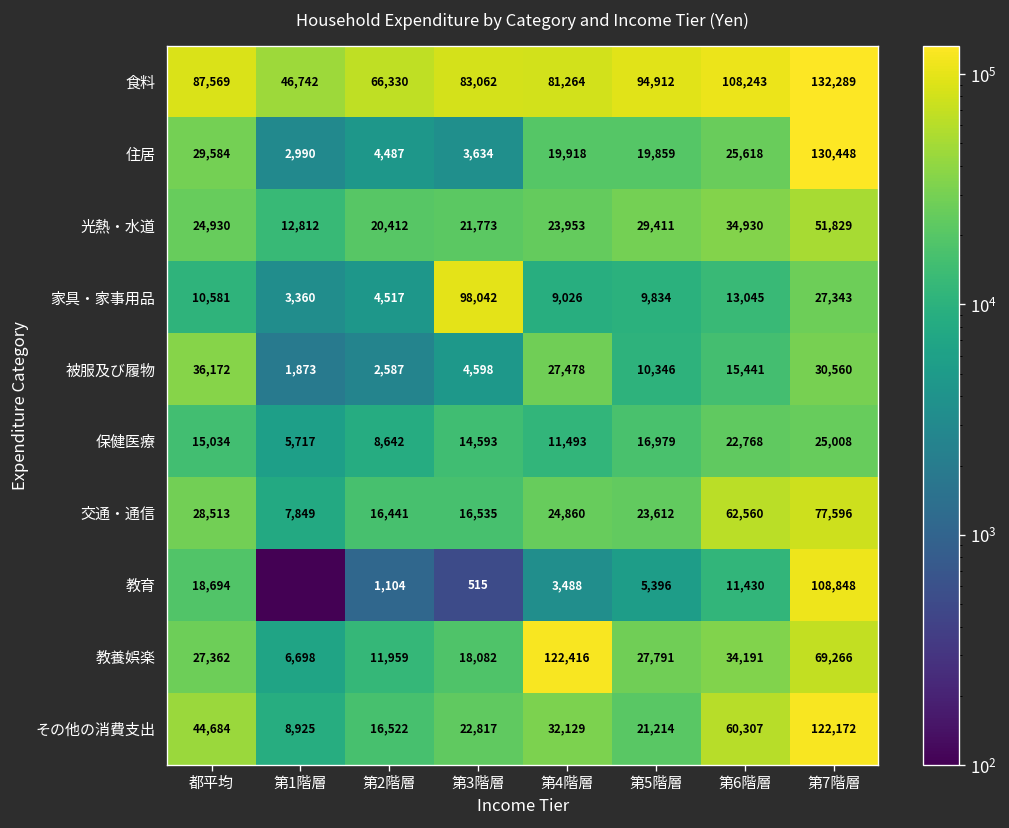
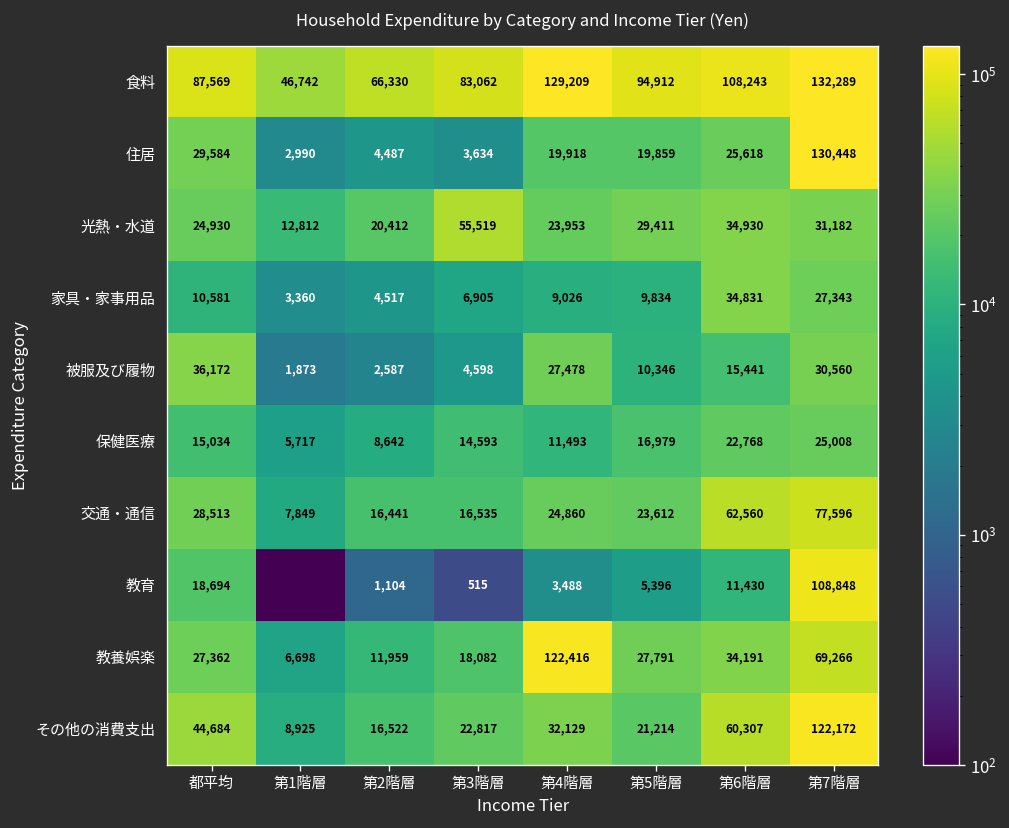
  {
    "食料": {
      "都平均": "87,569",
      "第1階層": "46,742",
      "第2階層": "66,330",
      "第3階層": "83,062",
-     "第4階層": "81,264",
+     "第4階層": "129,209",
      "第5階層": "94,912",
      "第6階層": "108,243",
      "第7階層": "132,289"
    },
    "住居": {
      "都平均": "29,584",
      "第1階層": "2,990",
      "第2階層": "4,487",
      "第3階層": "3,634",
      "第4階層": "19,918",
      "第5階層": "19,859",
      "第6階層": "25,618",
      "第7階層": "130,448"
    },
    "光熱・水道": {
      "都平均": "24,930",
      "第1階層": "12,812",
      "第2階層": "20,412",
-     "第3階層": "21,773",
+     "第3階層": "55,519",
      "第4階層": "23,953",
      "第5階層": "29,411",
      "第6階層": "34,930",
-     "第7階層": "51,829"
+     "第7階層": "31,182"
    },
    "家具・家事用品": {
      "都平均": "10,581",
      "第1階層": "3,360",
      "第2階層": "4,517",
-     "第3階層": "98,042",
+     "第3階層": "6,905",
      "第4階層": "9,026",
      "第5階層": "9,834",
-     "第6階層": "13,045",
+     "第6階層": "34,831",
      "第7階層": "27,343"
    },
    "被服及び履物": {
      "都平均": "36,172",
      "第1階層": "1,873",
      "第2階層": "2,587",
      "第3階層": "4,598",
      "第4階層": "27,478",
      "第5階層": "10,346",
      "第6階層": "15,441",
      "第7階層": "30,560"
    },
    "保健医療": {
      "都平均": "15,034",
      "第1階層": "5,717",
      "第2階層": "8,642",
      "第3階層": "14,593",
      "第4階層": "11,493",
      "第5階層": "16,979",
      "第6階層": "22,768",
      "第7階層": "25,008"
    },
    "交通・通信": {
      "都平均": "28,513",
      "第1階層": "7,849",
      "第2階層": "16,441",
      "第3階層": "16,535",
      "第4階層": "24,860",
      "第5階層": "23,612",
      "第6階層": "62,560",
      "第7階層": "77,596"
    },
    "教育": {
      "都平均": "18,694",
      "第2階層": "1,104",
      "第3階層": "515",
      "第4階層": "3,488",
      "第5階層": "5,396",
      "第6階層": "11,430",
      "第7階層": "108,848"
    },
    "教養娯楽": {
      "都平均": "27,362",
      "第1階層": "6,698",
      "第2階層": "11,959",
      "第3階層": "18,082",
      "第4階層": "122,416",
      "第5階層": "27,791",
      "第6階層": "34,191",
      "第7階層": "69,266"
    },
    "その他の消費支出": {
      "都平均": "44,684",
      "第1階層": "8,925",
      "第2階層": "16,522",
      "第3階層": "22,817",
      "第4階層": "32,129",
      "第5階層": "21,214",
      "第6階層": "60,307",
      "第7階層": "122,172"
    }
  }
